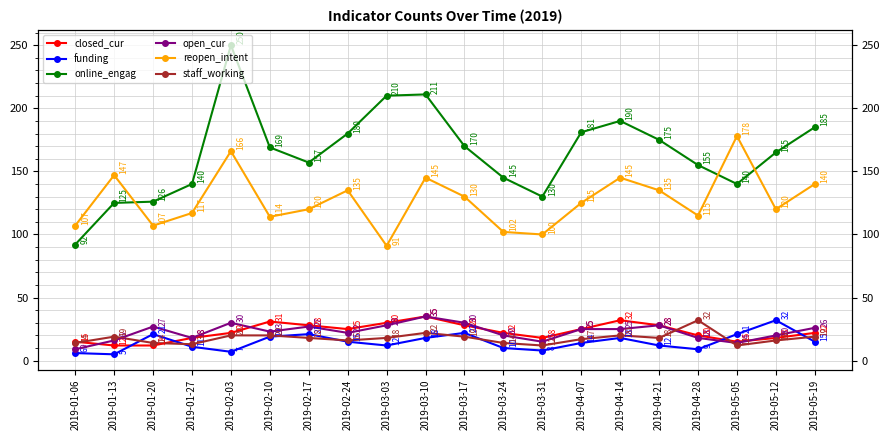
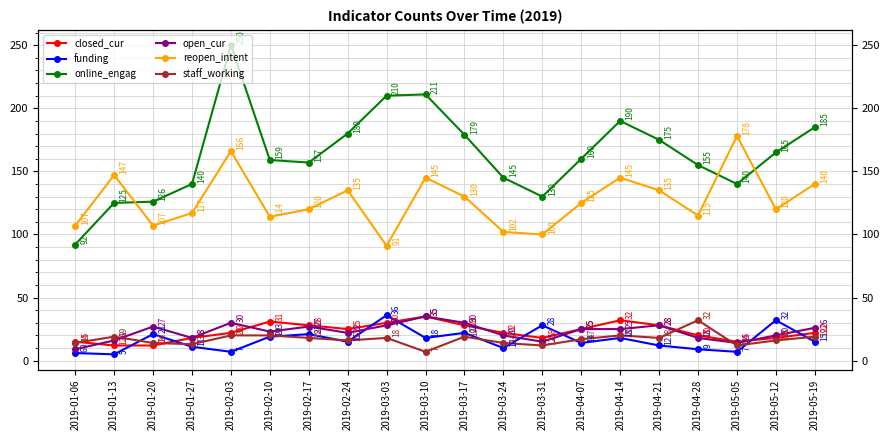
  {
    "closed_cur": {
      "2019-02-10": 31,
      "2019-04-14": 32
    },
    "funding": {
      "2019-01-13": 5,
      "2019-02-03": 7,
-     "2019-03-03": 12,
+     "2019-03-03": 36,
      "2019-03-10": 18,
-     "2019-03-31": 8,
+     "2019-03-31": 28,
      "2019-04-28": 9,
-     "2019-05-05": 21,
+     "2019-05-05": 7,
      "2019-05-12": 32
    },
    "online_engag": {
      "2019-01-06": 92,
      "2019-01-13": 125,
      "2019-01-20": 126,
      "2019-01-27": 140,
-     "2019-02-10": 169,
+     "2019-02-10": 159,
      "2019-02-17": 157,
      "2019-02-24": 180,
      "2019-03-03": 210,
      "2019-03-10": 211,
-     "2019-03-17": 170,
+     "2019-03-17": 179,
      "2019-03-24": 145,
      "2019-03-31": 130,
-     "2019-04-07": 181,
+     "2019-04-07": 160,
      "2019-04-14": 190,
      "2019-04-21": 175,
      "2019-04-28": 155,
      "2019-05-05": 140,
      "2019-05-12": 165,
      "2019-05-19": 185
    },
    "open_cur": {
      "2019-02-03": 30
    },
    "reopen_intent": {
      "2019-01-06": 107,
      "2019-01-13": 147,
      "2019-01-20": 107,
      "2019-01-27": 117,
      "2019-02-03": 166,
      "2019-02-10": 114,
      "2019-02-17": 120,
      "2019-02-24": 135,
      "2019-03-03": 91,
      "2019-03-10": 145,
      "2019-03-17": 130,
      "2019-03-24": 102,
      "2019-03-31": 100,
      "2019-04-07": 125,
      "2019-04-14": 145,
      "2019-04-21": 135,
      "2019-04-28": 115,
      "2019-05-05": 178,
      "2019-05-12": 120,
      "2019-05-19": 140
    },
    "staff_working": {
      "2019-03-03": 18,
-     "2019-03-10": 22,
+     "2019-03-10": 7,
      "2019-04-28": 32
    }
  }
